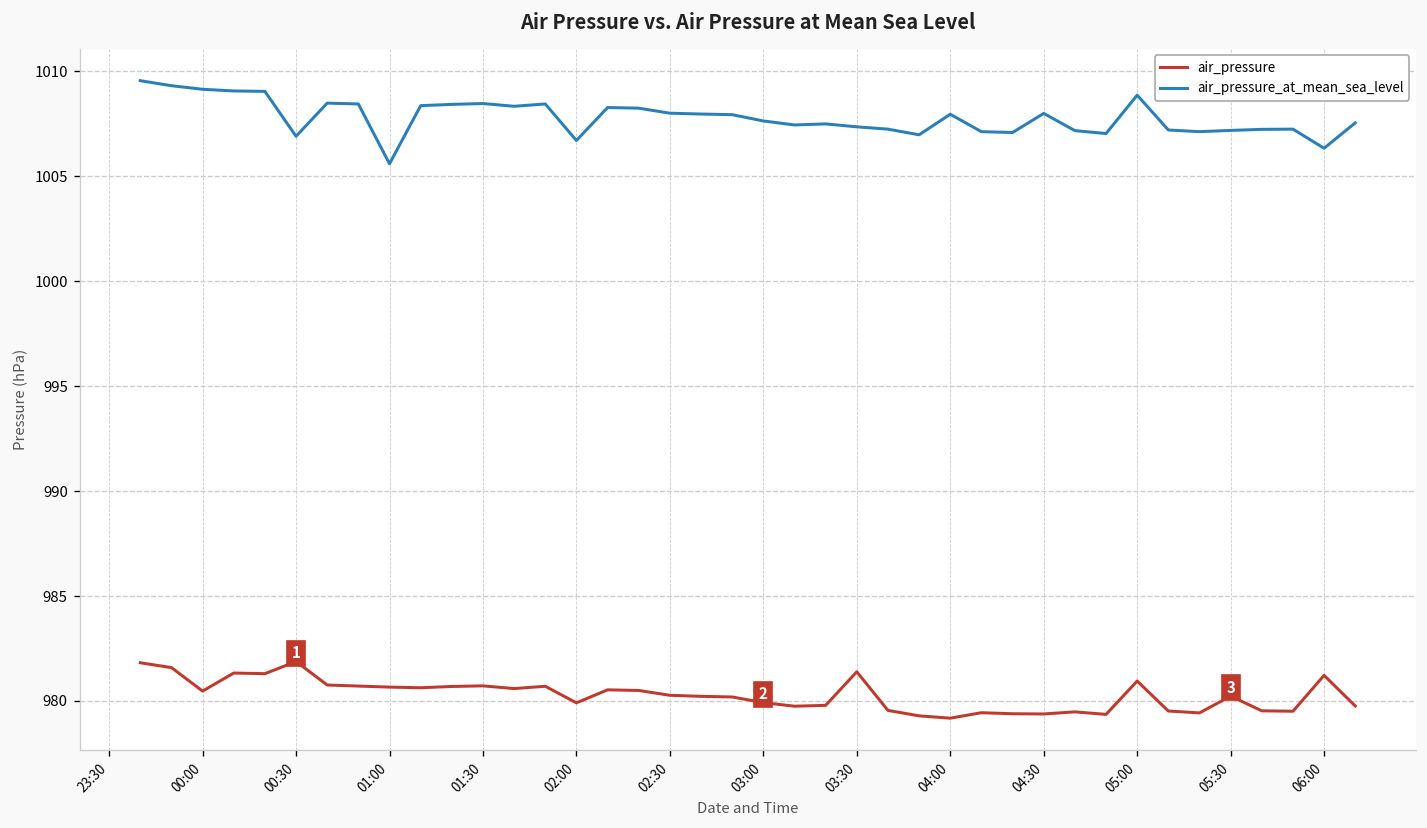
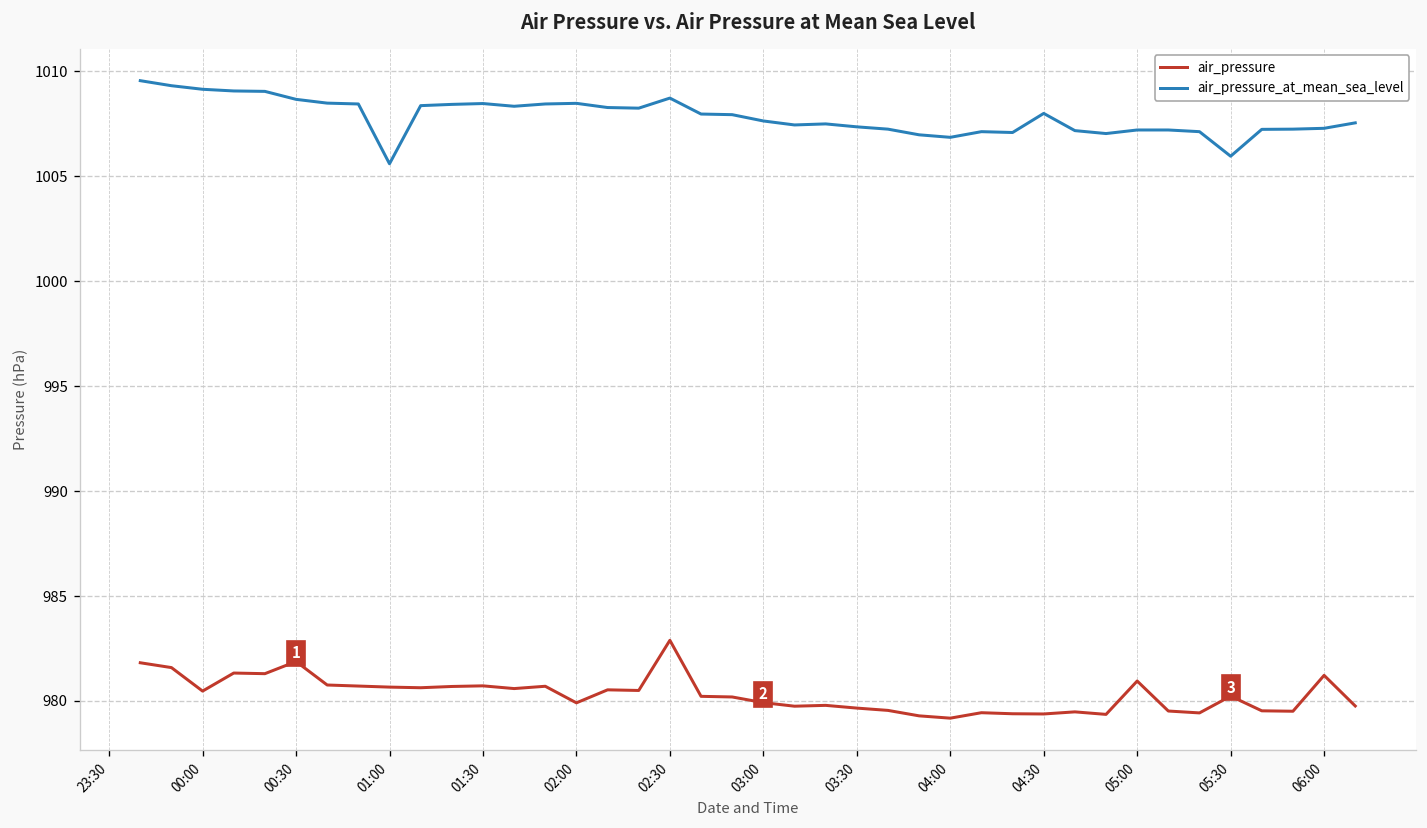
  {
    "air_pressure": {
      "00:00": 980.5,
      "01:00": 980.7,
      "01:30": 980.7,
      "02:00": 979.9,
-     "02:30": 980.3,
-     "03:30": 981.4,
+     "02:30": 982.9,
+     "03:30": 979.7,
      "04:00": 979.2,
      "04:30": 979.4,
      "05:00": 981.0,
      "06:00": 981.2
    },
    "air_pressure_at_mean_sea_level": {
      "00:00": 1009.2,
-     "00:30": 1006.9,
+     "00:30": 1008.7,
      "01:00": 1005.6,
      "01:30": 1008.5,
-     "02:00": 1006.7,
-     "02:30": 1008.0,
+     "02:00": 1008.5,
+     "02:30": 1008.7,
      "03:00": 1007.6,
      "03:30": 1007.4,
-     "04:00": 1008.0,
+     "04:00": 1006.9,
      "04:30": 1008.0,
-     "05:00": 1008.9,
-     "05:30": 1007.2,
-     "06:00": 1006.3
+     "05:00": 1007.2,
+     "05:30": 1006.0,
+     "06:00": 1007.3
    }
  }
